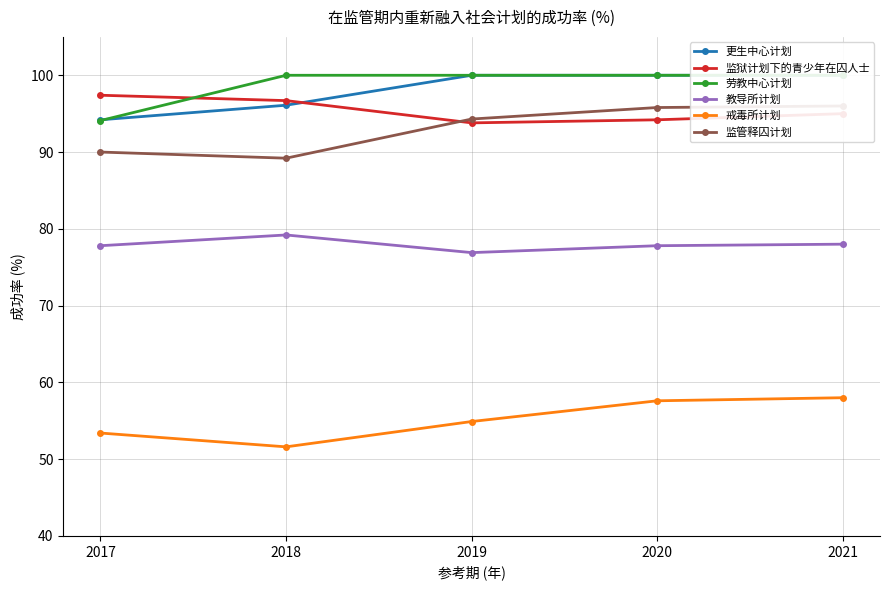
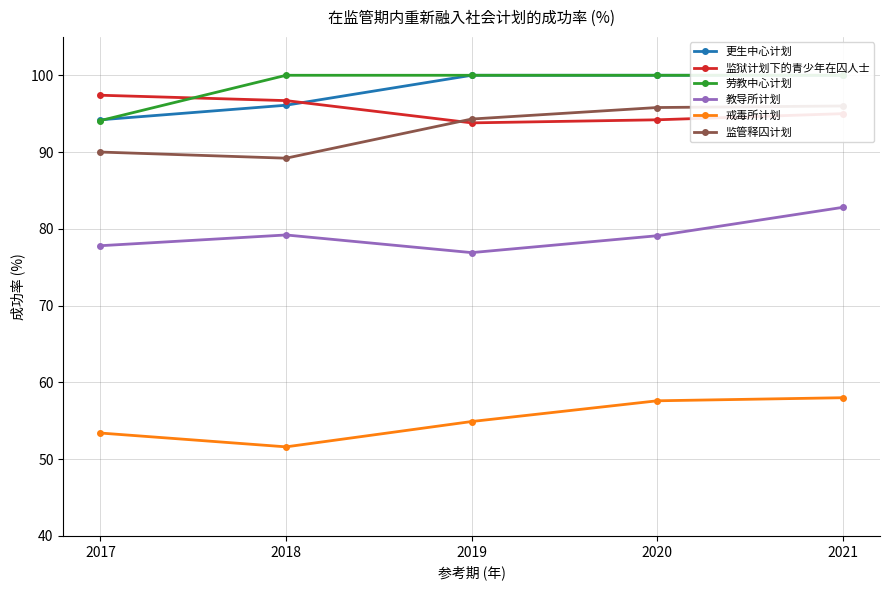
  {
    "更生中心计划": {
      "2018": 96
    },
    "监狱计划下的青少年在囚人士": {
      "2017": 97,
      "2018": 97,
      "2019": 94,
      "2020": 94
    },
    "劳教中心计划": {
      "2018": 100
    },
    "教导所计划": {
      "2017": 78,
      "2018": 79,
      "2019": 77,
-     "2020": 78,
-     "2021": 78
+     "2020": 79,
+     "2021": 83
    },
    "戒毒所计划": {
      "2017": 53,
      "2018": 52,
      "2019": 55,
      "2020": 58,
      "2021": 58
    },
    "监管释囚计划": {
      "2017": 90,
      "2018": 89,
      "2019": 94,
      "2020": 96
    }
  }
